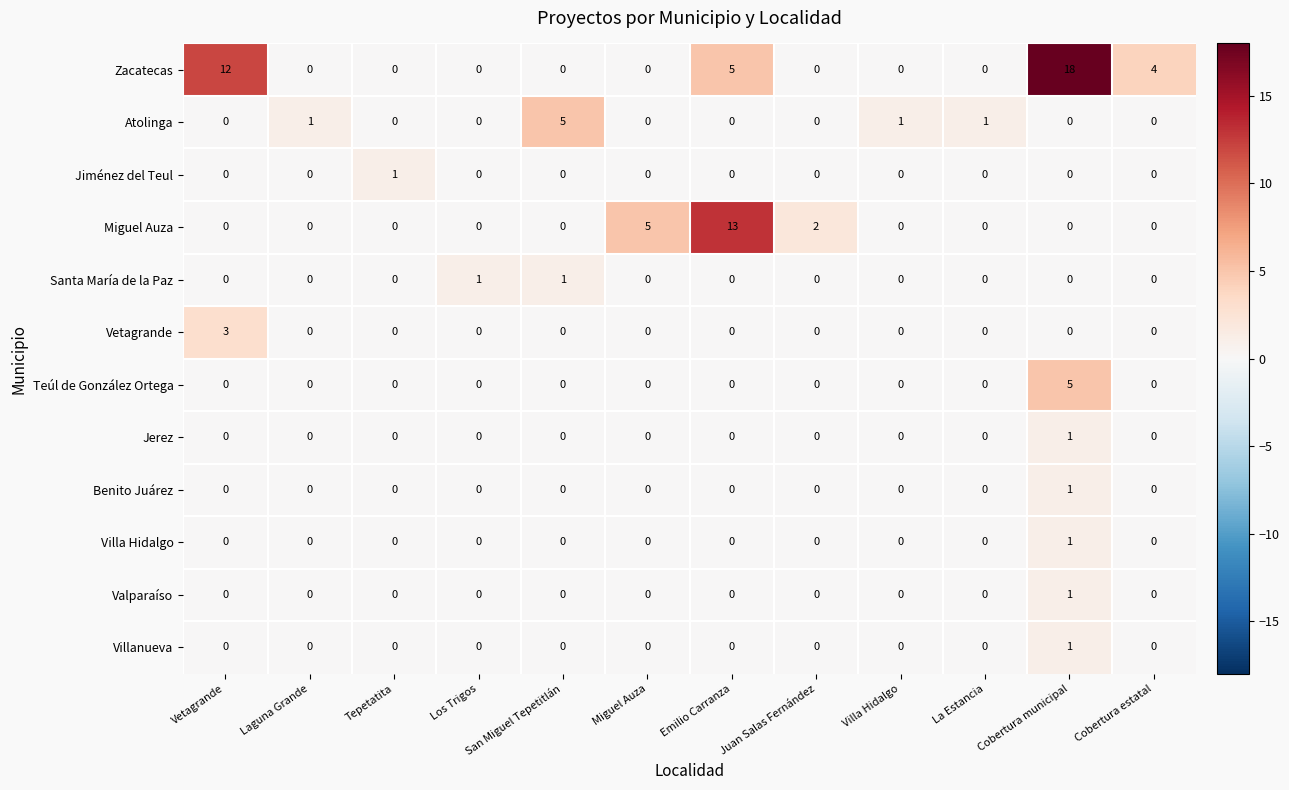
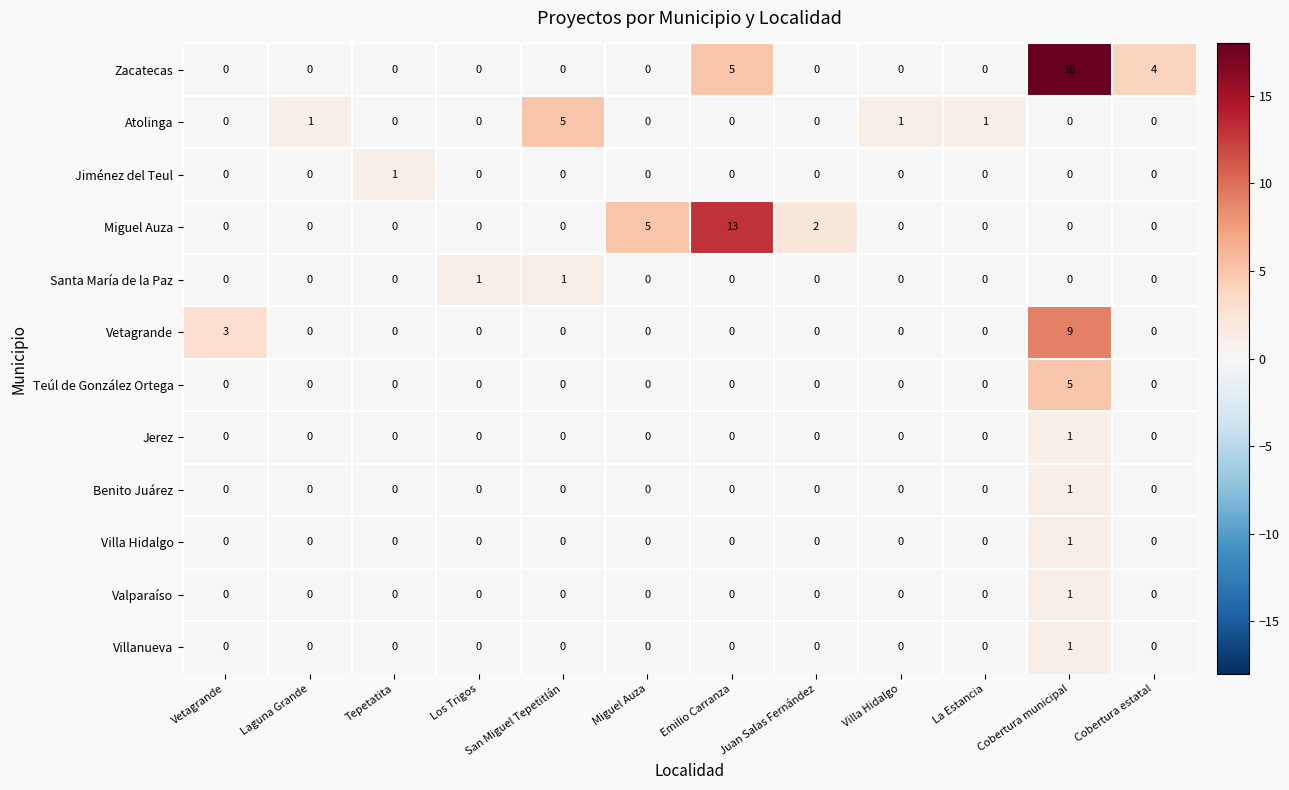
  {
    "Zacatecas": {
-     "Vetagrande": 12,
+     "Vetagrande": 0,
      "Laguna Grande": 0,
      "Tepetatita": 0,
      "Los Trigos": 0,
      "San Miguel Tepetitlán": 0,
      "Miguel Auza": 0,
      "Emilio Carranza": 5,
      "Juan Salas Fernández": 0,
      "Villa Hidalgo": 0,
      "La Estancia": 0,
      "Cobertura municipal": 18,
      "Cobertura estatal": 4
    },
    "Atolinga": {
      "Vetagrande": 0,
      "Laguna Grande": 1,
      "Tepetatita": 0,
      "Los Trigos": 0,
      "San Miguel Tepetitlán": 5,
      "Miguel Auza": 0,
      "Emilio Carranza": 0,
      "Juan Salas Fernández": 0,
      "Villa Hidalgo": 1,
      "La Estancia": 1,
      "Cobertura municipal": 0,
      "Cobertura estatal": 0
    },
    "Jiménez del Teul": {
      "Vetagrande": 0,
      "Laguna Grande": 0,
      "Tepetatita": 1,
      "Los Trigos": 0,
      "San Miguel Tepetitlán": 0,
      "Miguel Auza": 0,
      "Emilio Carranza": 0,
      "Juan Salas Fernández": 0,
      "Villa Hidalgo": 0,
      "La Estancia": 0,
      "Cobertura municipal": 0,
      "Cobertura estatal": 0
    },
    "Miguel Auza": {
      "Vetagrande": 0,
      "Laguna Grande": 0,
      "Tepetatita": 0,
      "Los Trigos": 0,
      "San Miguel Tepetitlán": 0,
      "Miguel Auza": 5,
      "Emilio Carranza": 13,
      "Juan Salas Fernández": 2,
      "Villa Hidalgo": 0,
      "La Estancia": 0,
      "Cobertura municipal": 0,
      "Cobertura estatal": 0
    },
    "Santa María de la Paz": {
      "Vetagrande": 0,
      "Laguna Grande": 0,
      "Tepetatita": 0,
      "Los Trigos": 1,
      "San Miguel Tepetitlán": 1,
      "Miguel Auza": 0,
      "Emilio Carranza": 0,
      "Juan Salas Fernández": 0,
      "Villa Hidalgo": 0,
      "La Estancia": 0,
      "Cobertura municipal": 0,
      "Cobertura estatal": 0
    },
    "Vetagrande": {
      "Vetagrande": 3,
      "Laguna Grande": 0,
      "Tepetatita": 0,
      "Los Trigos": 0,
      "San Miguel Tepetitlán": 0,
      "Miguel Auza": 0,
      "Emilio Carranza": 0,
      "Juan Salas Fernández": 0,
      "Villa Hidalgo": 0,
      "La Estancia": 0,
-     "Cobertura municipal": 0,
+     "Cobertura municipal": 9,
      "Cobertura estatal": 0
    },
    "Teúl de González Ortega": {
      "Vetagrande": 0,
      "Laguna Grande": 0,
      "Tepetatita": 0,
      "Los Trigos": 0,
      "San Miguel Tepetitlán": 0,
      "Miguel Auza": 0,
      "Emilio Carranza": 0,
      "Juan Salas Fernández": 0,
      "Villa Hidalgo": 0,
      "La Estancia": 0,
      "Cobertura municipal": 5,
      "Cobertura estatal": 0
    },
    "Jerez": {
      "Vetagrande": 0,
      "Laguna Grande": 0,
      "Tepetatita": 0,
      "Los Trigos": 0,
      "San Miguel Tepetitlán": 0,
      "Miguel Auza": 0,
      "Emilio Carranza": 0,
      "Juan Salas Fernández": 0,
      "Villa Hidalgo": 0,
      "La Estancia": 0,
      "Cobertura municipal": 1,
      "Cobertura estatal": 0
    },
    "Benito Juárez": {
      "Vetagrande": 0,
      "Laguna Grande": 0,
      "Tepetatita": 0,
      "Los Trigos": 0,
      "San Miguel Tepetitlán": 0,
      "Miguel Auza": 0,
      "Emilio Carranza": 0,
      "Juan Salas Fernández": 0,
      "Villa Hidalgo": 0,
      "La Estancia": 0,
      "Cobertura municipal": 1,
      "Cobertura estatal": 0
    },
    "Villa Hidalgo": {
      "Vetagrande": 0,
      "Laguna Grande": 0,
      "Tepetatita": 0,
      "Los Trigos": 0,
      "San Miguel Tepetitlán": 0,
      "Miguel Auza": 0,
      "Emilio Carranza": 0,
      "Juan Salas Fernández": 0,
      "Villa Hidalgo": 0,
      "La Estancia": 0,
      "Cobertura municipal": 1,
      "Cobertura estatal": 0
    },
    "Valparaíso": {
      "Vetagrande": 0,
      "Laguna Grande": 0,
      "Tepetatita": 0,
      "Los Trigos": 0,
      "San Miguel Tepetitlán": 0,
      "Miguel Auza": 0,
      "Emilio Carranza": 0,
      "Juan Salas Fernández": 0,
      "Villa Hidalgo": 0,
      "La Estancia": 0,
      "Cobertura municipal": 1,
      "Cobertura estatal": 0
    },
    "Villanueva": {
      "Vetagrande": 0,
      "Laguna Grande": 0,
      "Tepetatita": 0,
      "Los Trigos": 0,
      "San Miguel Tepetitlán": 0,
      "Miguel Auza": 0,
      "Emilio Carranza": 0,
      "Juan Salas Fernández": 0,
      "Villa Hidalgo": 0,
      "La Estancia": 0,
      "Cobertura municipal": 1,
      "Cobertura estatal": 0
    }
  }
